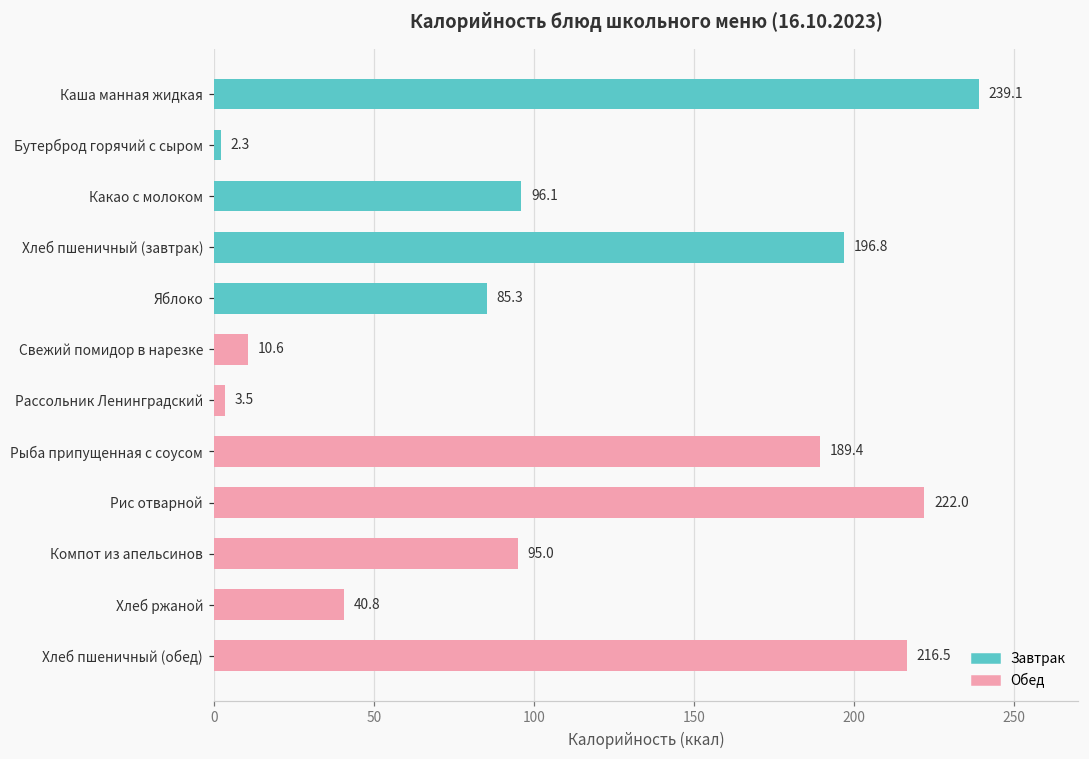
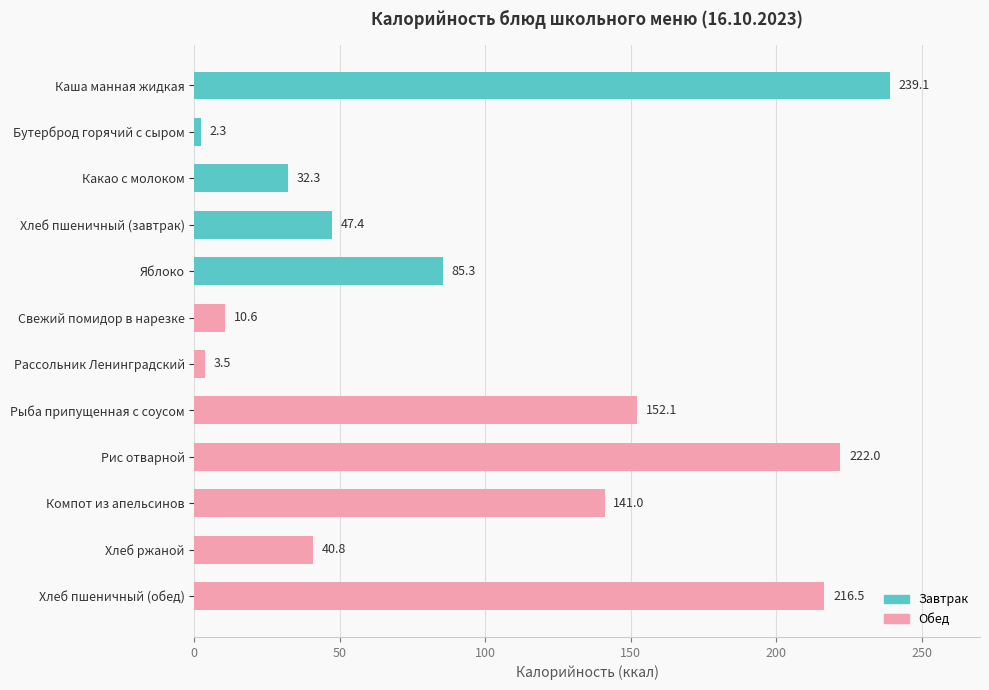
  {
    "Каша манная жидкая": 239.1,
    "Бутерброд горячий с сыром": 2.3,
-   "Какао с молоком": 96.1,
-   "Хлеб пшеничный (завтрак)": 196.8,
+   "Какао с молоком": 32.3,
+   "Хлеб пшеничный (завтрак)": 47.4,
    "Яблоко": 85.3,
    "Свежий помидор в нарезке": 10.6,
    "Рассольник Ленинградский": 3.5,
-   "Рыба припущенная с соусом": 189.4,
+   "Рыба припущенная с соусом": 152.1,
    "Рис отварной": 222.0,
-   "Компот из апельсинов": 95.0,
+   "Компот из апельсинов": 141.0,
    "Хлеб ржаной": 40.8,
    "Хлеб пшеничный (обед)": 216.5
  }
